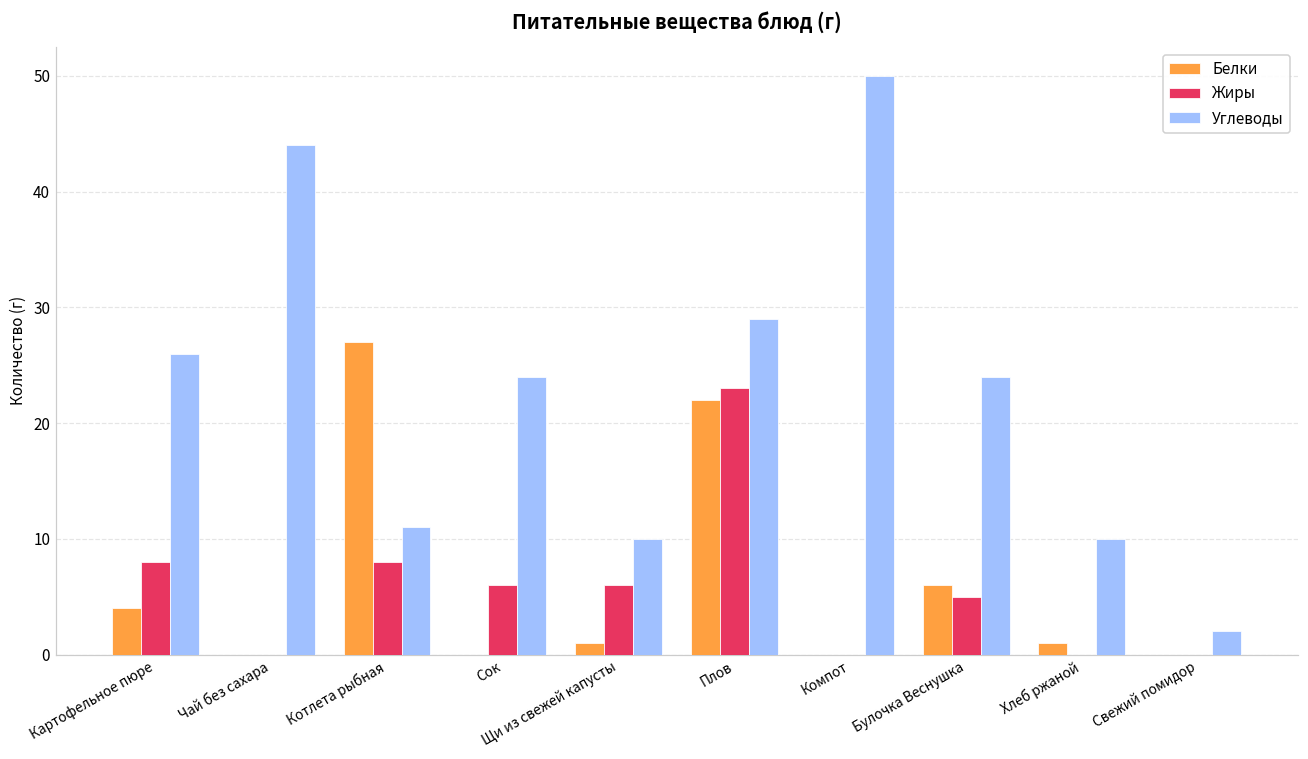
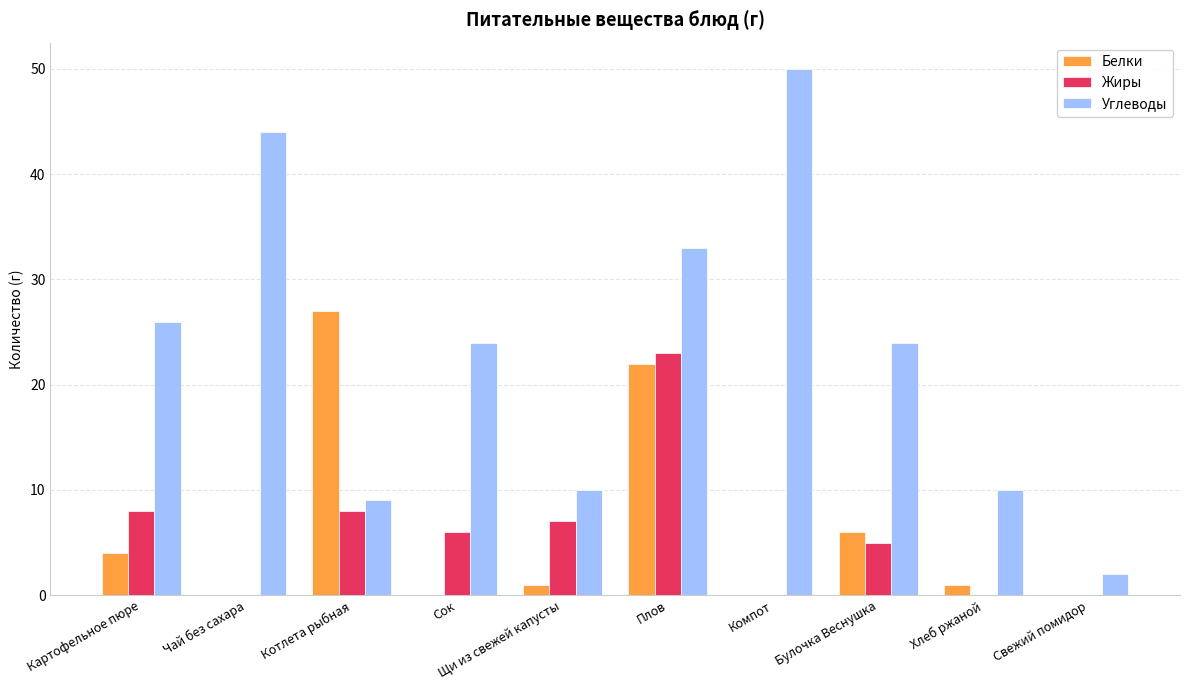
  {
    "Белки": {
      "Картофельное пюре": 4,
      "Чай без сахара": 0,
      "Котлета рыбная": 27,
      "Сок": 0,
      "Щи из свежей капусты": 1,
      "Плов": 22,
      "Компот": 0,
      "Булочка Веснушка": 6,
      "Хлеб ржаной": 1,
      "Свежий помидор": 0
    },
    "Жиры": {
      "Картофельное пюре": 8,
      "Чай без сахара": 0,
      "Котлета рыбная": 8,
      "Сок": 6,
-     "Щи из свежей капусты": 6,
+     "Щи из свежей капусты": 7,
      "Плов": 23,
      "Компот": 0,
      "Булочка Веснушка": 5,
      "Хлеб ржаной": 0,
      "Свежий помидор": 0
    },
    "Углеводы": {
      "Картофельное пюре": 26,
      "Чай без сахара": 44,
-     "Котлета рыбная": 11,
+     "Котлета рыбная": 9,
      "Сок": 24,
      "Щи из свежей капусты": 10,
-     "Плов": 29,
+     "Плов": 33,
      "Компот": 50,
      "Булочка Веснушка": 24,
      "Хлеб ржаной": 10,
      "Свежий помидор": 2
    }
  }
